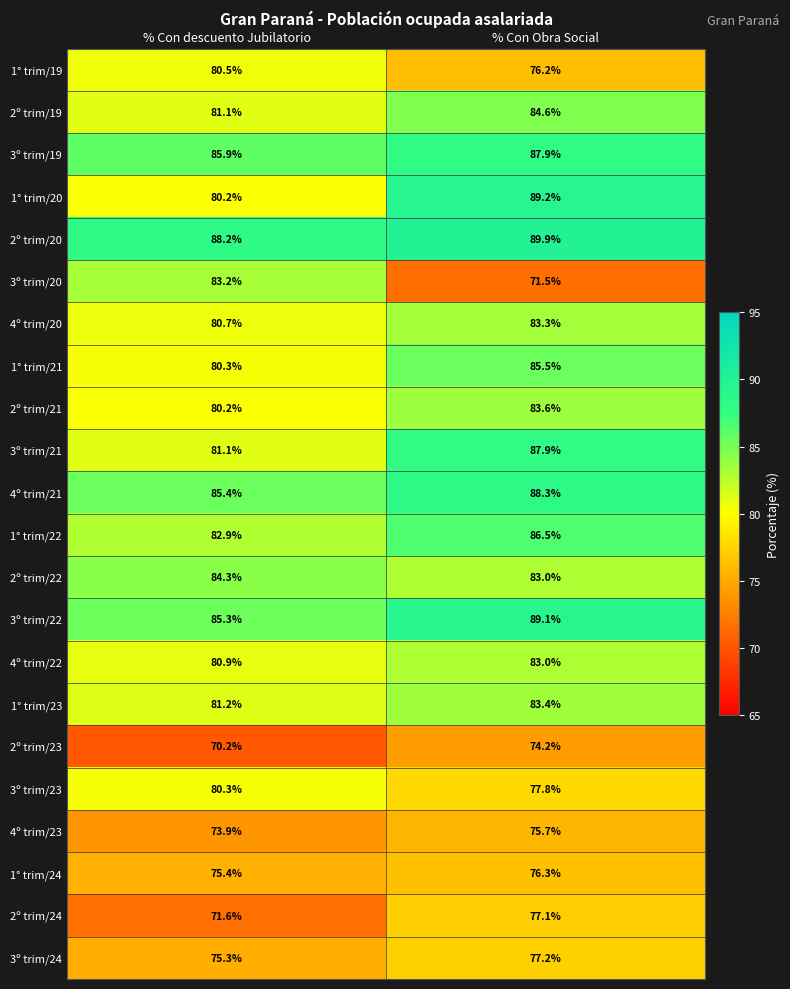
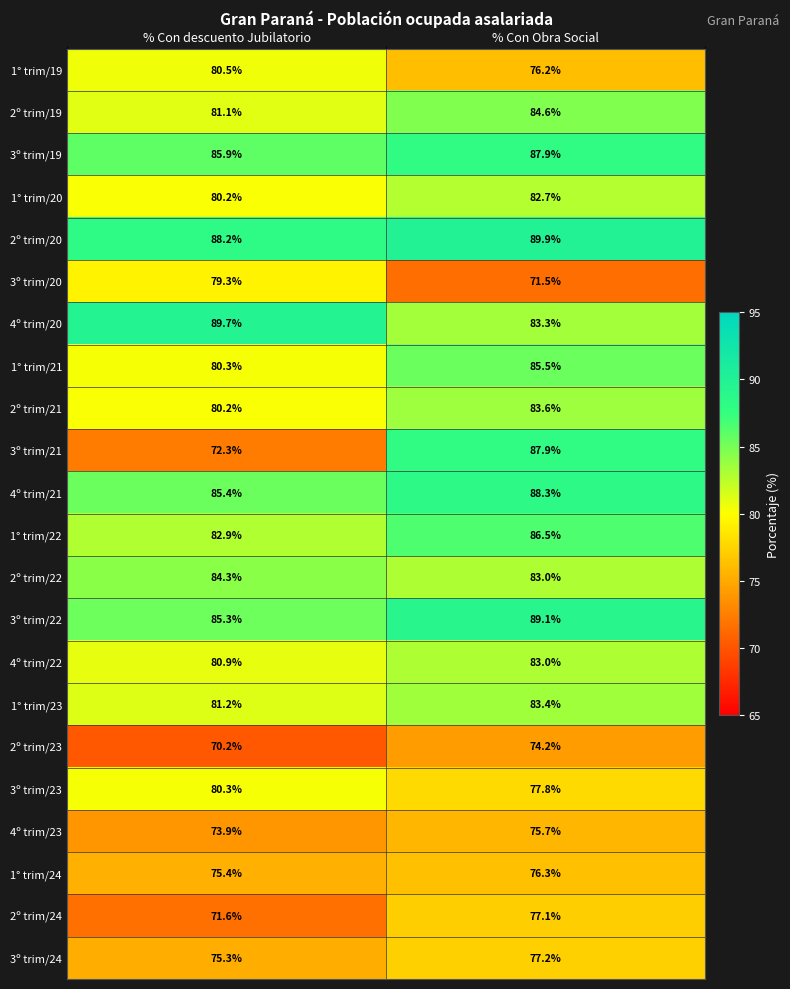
  {
    "1° trim/19": {
      "% Con descuento Jubilatorio": "80.5%",
      "% Con Obra Social": "76.2%"
    },
    "2º trim/19": {
      "% Con descuento Jubilatorio": "81.1%",
      "% Con Obra Social": "84.6%"
    },
    "3º trim/19": {
      "% Con descuento Jubilatorio": "85.9%",
      "% Con Obra Social": "87.9%"
    },
    "1° trim/20": {
      "% Con descuento Jubilatorio": "80.2%",
-     "% Con Obra Social": "89.2%"
+     "% Con Obra Social": "82.7%"
    },
    "2º trim/20": {
      "% Con descuento Jubilatorio": "88.2%",
      "% Con Obra Social": "89.9%"
    },
    "3º trim/20": {
-     "% Con descuento Jubilatorio": "83.2%",
+     "% Con descuento Jubilatorio": "79.3%",
      "% Con Obra Social": "71.5%"
    },
    "4º trim/20": {
-     "% Con descuento Jubilatorio": "80.7%",
+     "% Con descuento Jubilatorio": "89.7%",
      "% Con Obra Social": "83.3%"
    },
    "1° trim/21": {
      "% Con descuento Jubilatorio": "80.3%",
      "% Con Obra Social": "85.5%"
    },
    "2º trim/21": {
      "% Con descuento Jubilatorio": "80.2%",
      "% Con Obra Social": "83.6%"
    },
    "3º trim/21": {
-     "% Con descuento Jubilatorio": "81.1%",
+     "% Con descuento Jubilatorio": "72.3%",
      "% Con Obra Social": "87.9%"
    },
    "4º trim/21": {
      "% Con descuento Jubilatorio": "85.4%",
      "% Con Obra Social": "88.3%"
    },
    "1° trim/22": {
      "% Con descuento Jubilatorio": "82.9%",
      "% Con Obra Social": "86.5%"
    },
    "2º trim/22": {
      "% Con descuento Jubilatorio": "84.3%",
      "% Con Obra Social": "83.0%"
    },
    "3º trim/22": {
      "% Con descuento Jubilatorio": "85.3%",
      "% Con Obra Social": "89.1%"
    },
    "4º trim/22": {
      "% Con descuento Jubilatorio": "80.9%",
      "% Con Obra Social": "83.0%"
    },
    "1° trim/23": {
      "% Con descuento Jubilatorio": "81.2%",
      "% Con Obra Social": "83.4%"
    },
    "2º trim/23": {
      "% Con descuento Jubilatorio": "70.2%",
      "% Con Obra Social": "74.2%"
    },
    "3º trim/23": {
      "% Con descuento Jubilatorio": "80.3%",
      "% Con Obra Social": "77.8%"
    },
    "4º trim/23": {
      "% Con descuento Jubilatorio": "73.9%",
      "% Con Obra Social": "75.7%"
    },
    "1° trim/24": {
      "% Con descuento Jubilatorio": "75.4%",
      "% Con Obra Social": "76.3%"
    },
    "2º trim/24": {
      "% Con descuento Jubilatorio": "71.6%",
      "% Con Obra Social": "77.1%"
    },
    "3º trim/24": {
      "% Con descuento Jubilatorio": "75.3%",
      "% Con Obra Social": "77.2%"
    }
  }
